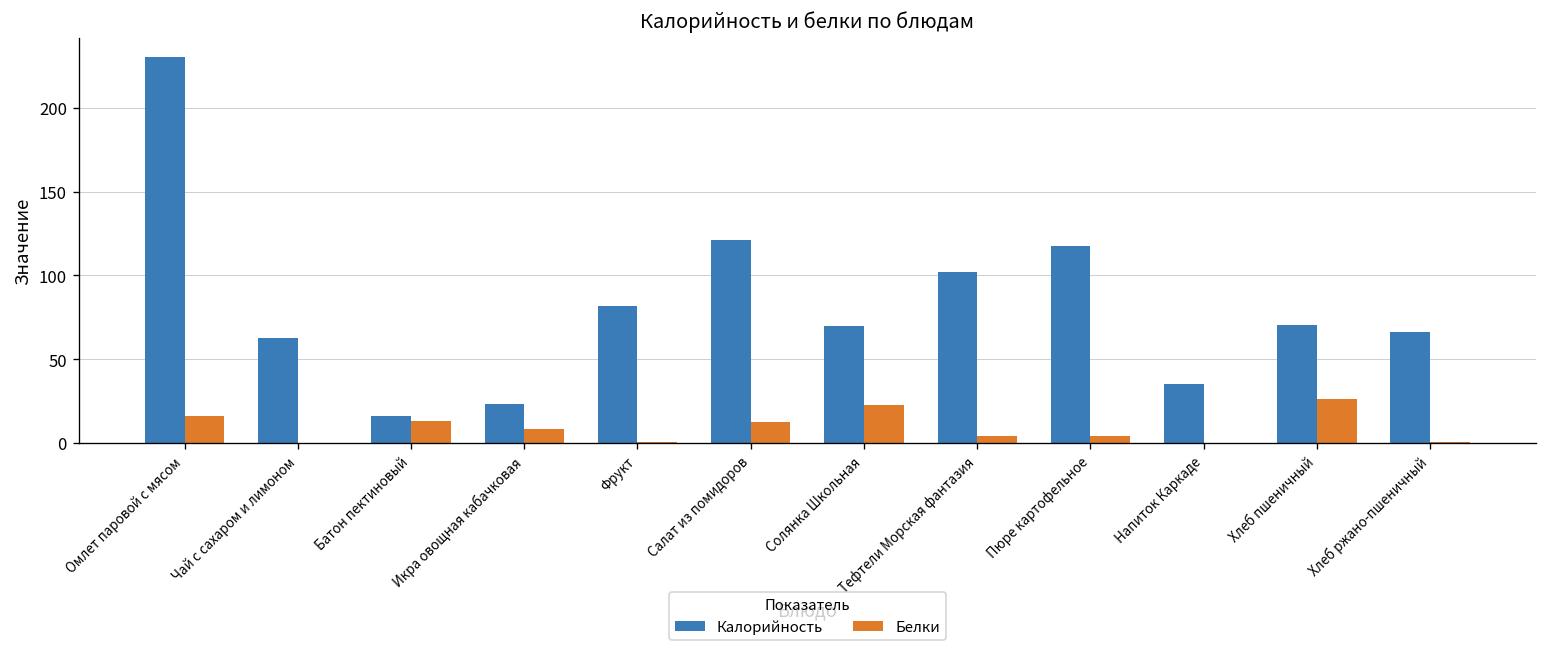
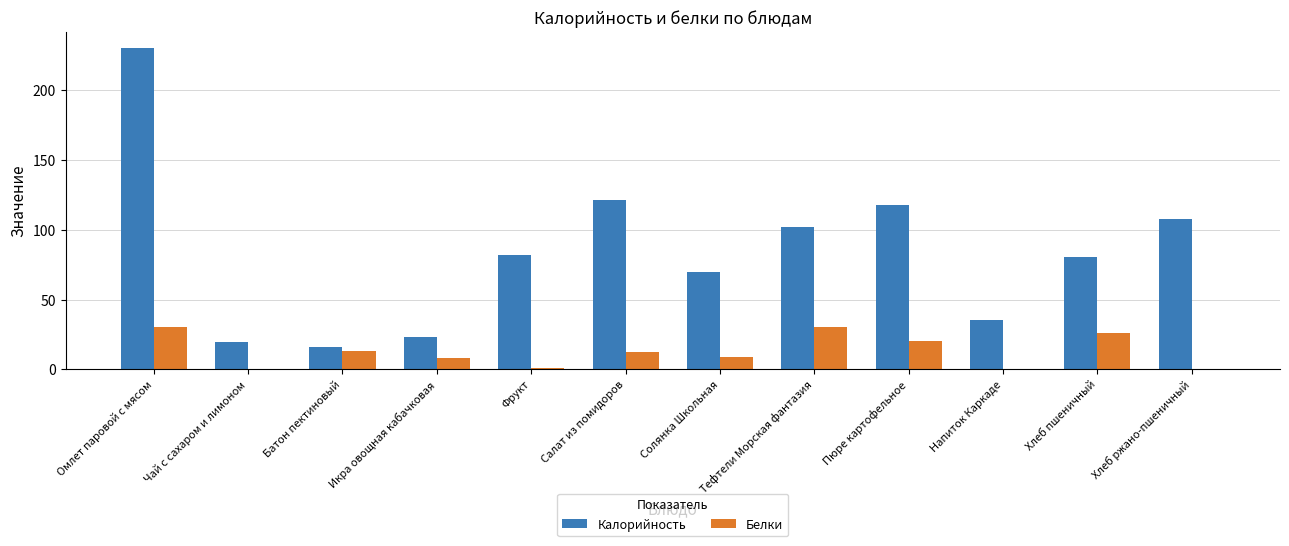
  {
    "Калорийность": {
      "Омлет паровой с мясом": 230,
-     "Чай с сахаром и лимоном": 62,
+     "Чай с сахаром и лимоном": 20,
      "Батон пектиновый": 16,
      "Икра овощная кабачковая": 23,
      "Фрукт": 82,
      "Салат из помидоров": 121,
      "Солянка Школьная": 70,
      "Тефтели Морская фантазия": 102,
      "Пюре картофельное": 118,
      "Напиток Каркаде": 35,
-     "Хлеб пшеничный": 70,
-     "Хлеб ржано-пшеничный": 66
+     "Хлеб пшеничный": 80,
+     "Хлеб ржано-пшеничный": 108
    },
    "Белки": {
-     "Омлет паровой с мясом": 16,
+     "Омлет паровой с мясом": 30,
      "Батон пектиновый": 13,
      "Икра овощная кабачковая": 8,
      "Салат из помидоров": 12,
-     "Солянка Школьная": 22,
-     "Тефтели Морская фантазия": 4,
-     "Пюре картофельное": 4,
+     "Солянка Школьная": 9,
+     "Тефтели Морская фантазия": 30,
+     "Пюре картофельное": 20,
      "Напиток Каркаде": 0,
      "Хлеб пшеничный": 26
    }
  }
